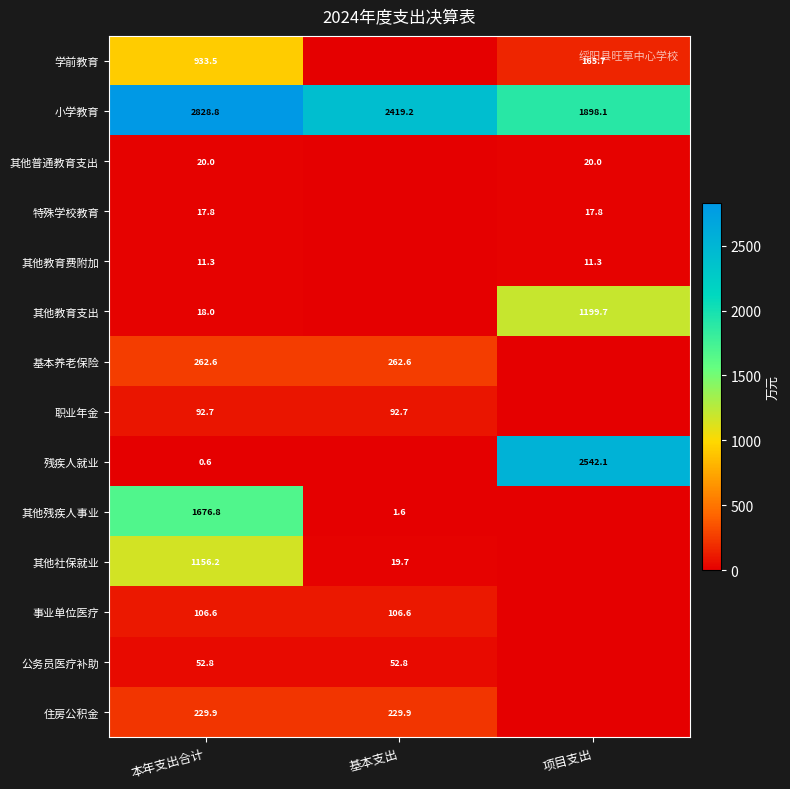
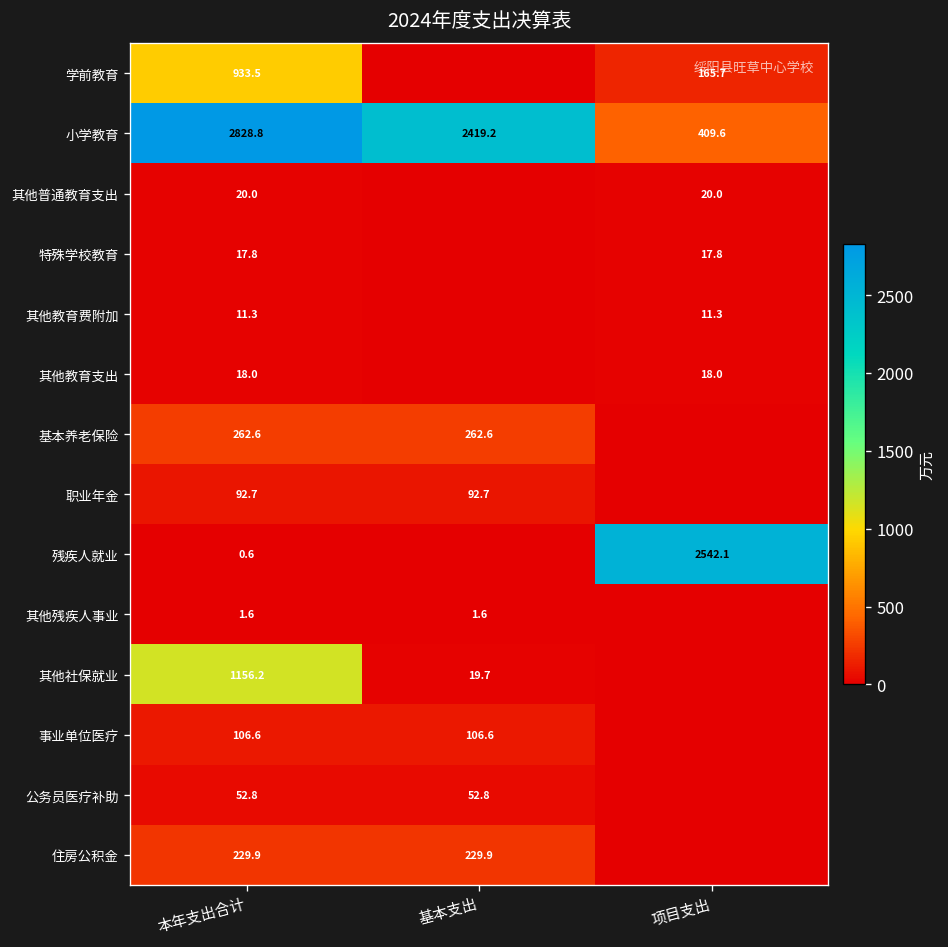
  {
    "学前教育": {
      "本年支出合计": 933.5
    },
    "小学教育": {
      "本年支出合计": 2828.8,
      "基本支出": 2419.2,
-     "项目支出": 1898.1
+     "项目支出": 409.6
    },
    "其他普通教育支出": {
      "本年支出合计": 20.0,
      "项目支出": 20.0
    },
    "特殊学校教育": {
      "本年支出合计": 17.8,
      "项目支出": 17.8
    },
    "其他教育费附加": {
      "本年支出合计": 11.3,
      "项目支出": 11.3
    },
    "其他教育支出": {
      "本年支出合计": 18.0,
-     "项目支出": 1199.7
+     "项目支出": 18.0
    },
    "基本养老保险": {
      "本年支出合计": 262.6,
      "基本支出": 262.6
    },
    "职业年金": {
      "本年支出合计": 92.7,
      "基本支出": 92.7
    },
    "残疾人就业": {
      "本年支出合计": 0.6,
      "项目支出": 2542.1
    },
    "其他残疾人事业": {
-     "本年支出合计": 1676.8,
+     "本年支出合计": 1.6,
      "基本支出": 1.6
    },
    "其他社保就业": {
      "本年支出合计": 1156.2,
      "基本支出": 19.7
    },
    "事业单位医疗": {
      "本年支出合计": 106.6,
      "基本支出": 106.6
    },
    "公务员医疗补助": {
      "本年支出合计": 52.8,
      "基本支出": 52.8
    },
    "住房公积金": {
      "本年支出合计": 229.9,
      "基本支出": 229.9
    }
  }
